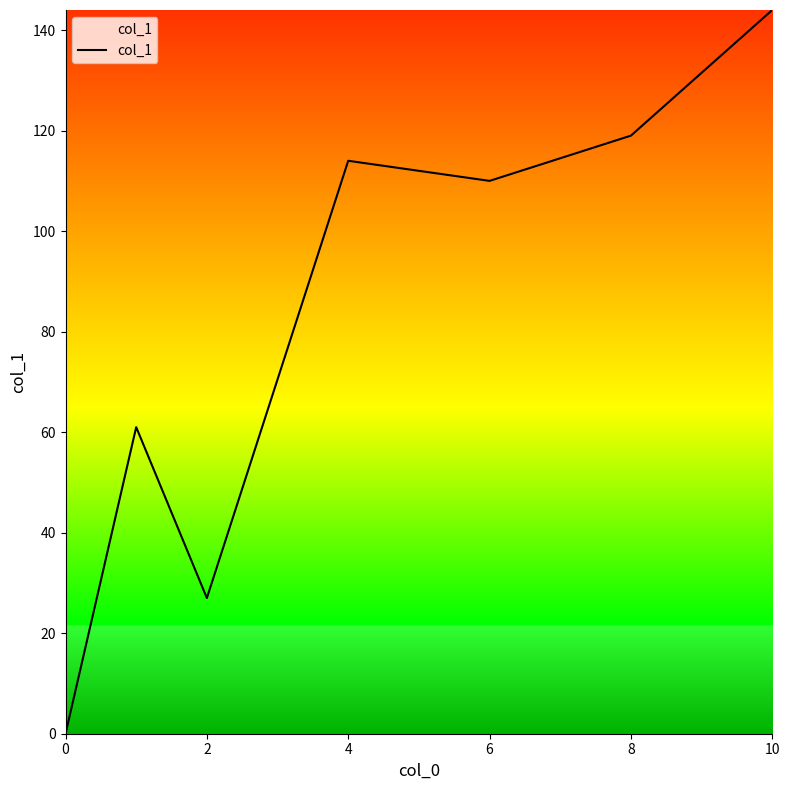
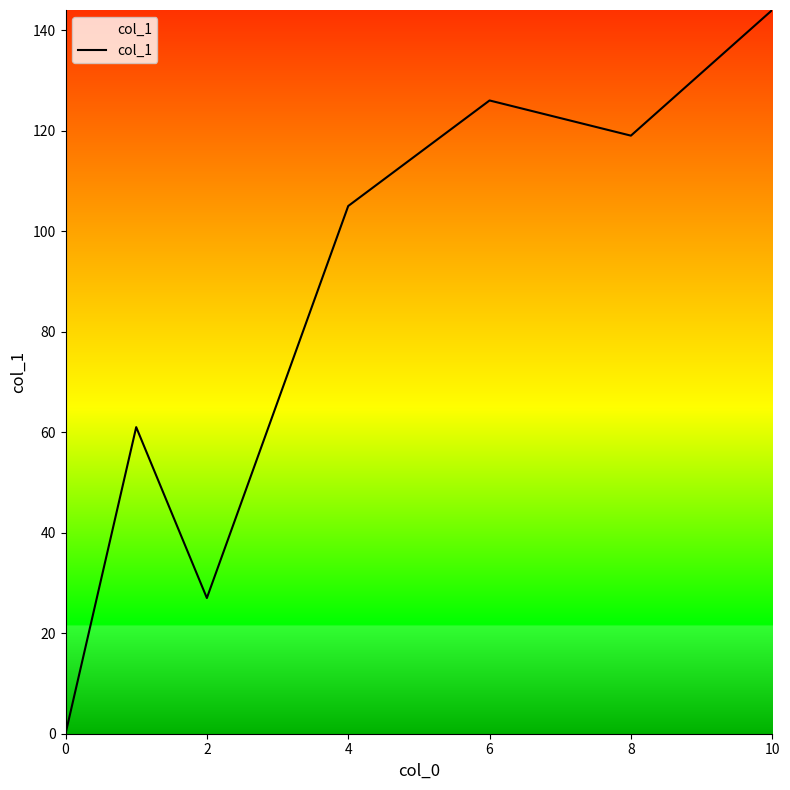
  {
    "0": 0,
    "2": 27,
-   "4": 114,
-   "6": 110,
+   "4": 105,
+   "6": 126,
    "8": 119,
    "10": 144
  }
